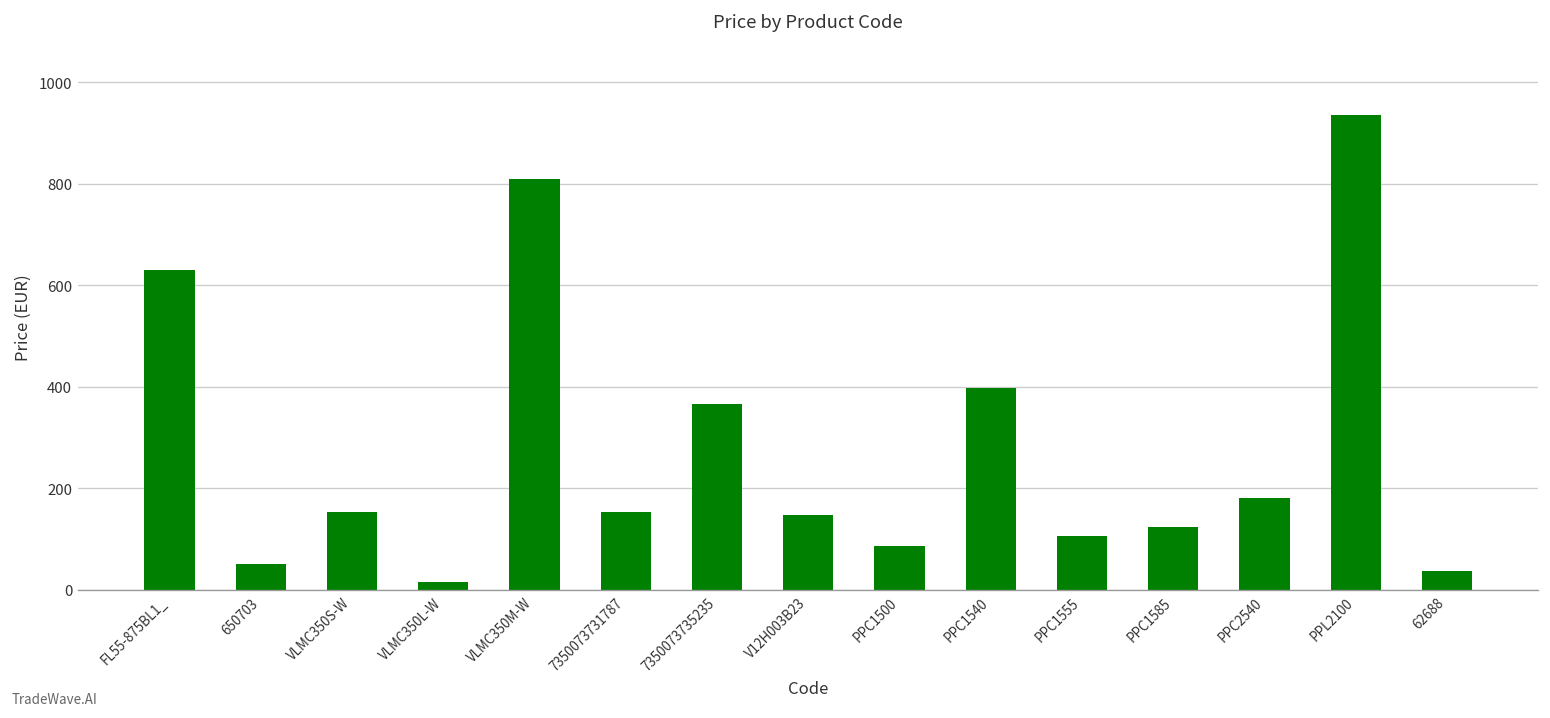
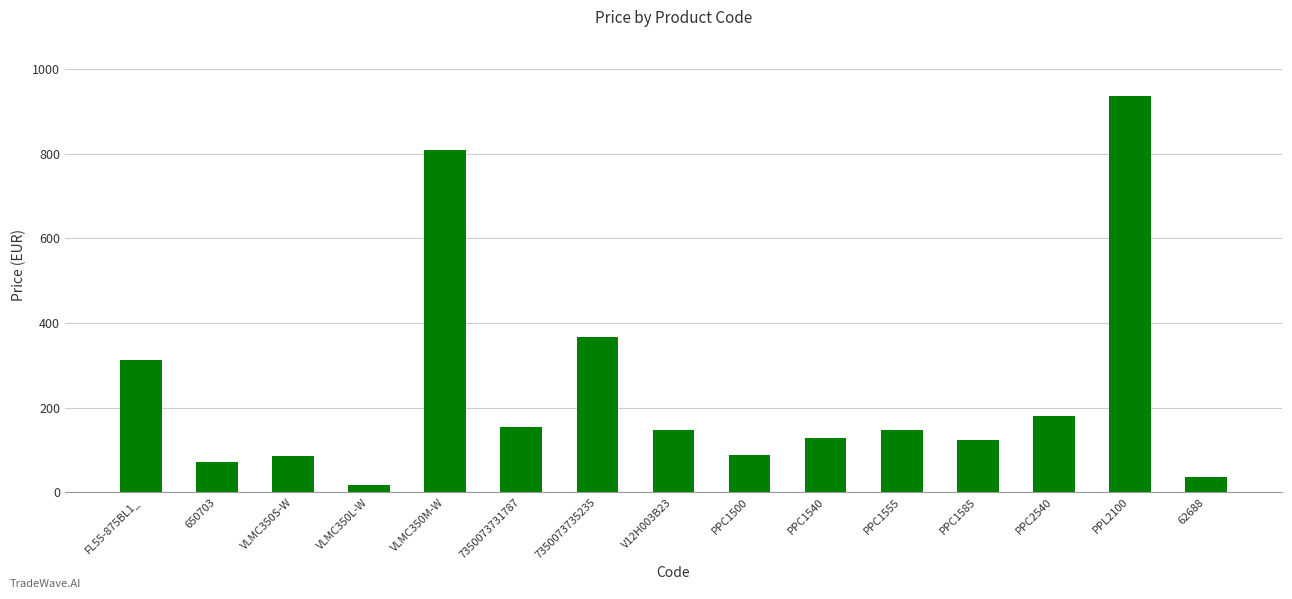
  {
-   "FL55-875BL1_": 630,
-   "650703": 50,
-   "VLMC350S-W": 150,
+   "FL55-875BL1_": 310,
+   "650703": 70,
+   "VLMC350S-W": 80,
    "VLMC350L-W": 20,
    "VLMC350M-W": 810,
    "7350073731787": 150,
    "7350073735235": 370,
    "V12H003B23": 150,
    "PPC1500": 90,
-   "PPC1540": 400,
-   "PPC1555": 110,
+   "PPC1540": 130,
+   "PPC1555": 150,
    "PPC1585": 120,
    "PPC2540": 180,
    "PPL2100": 940,
    "62688": 40
  }
